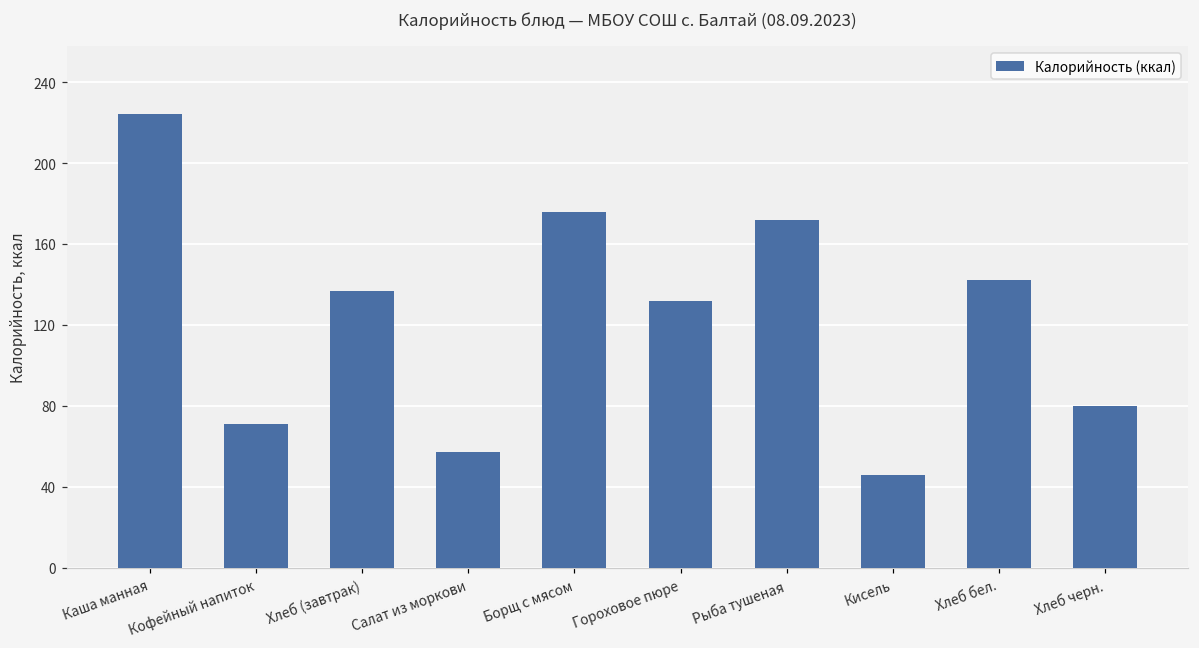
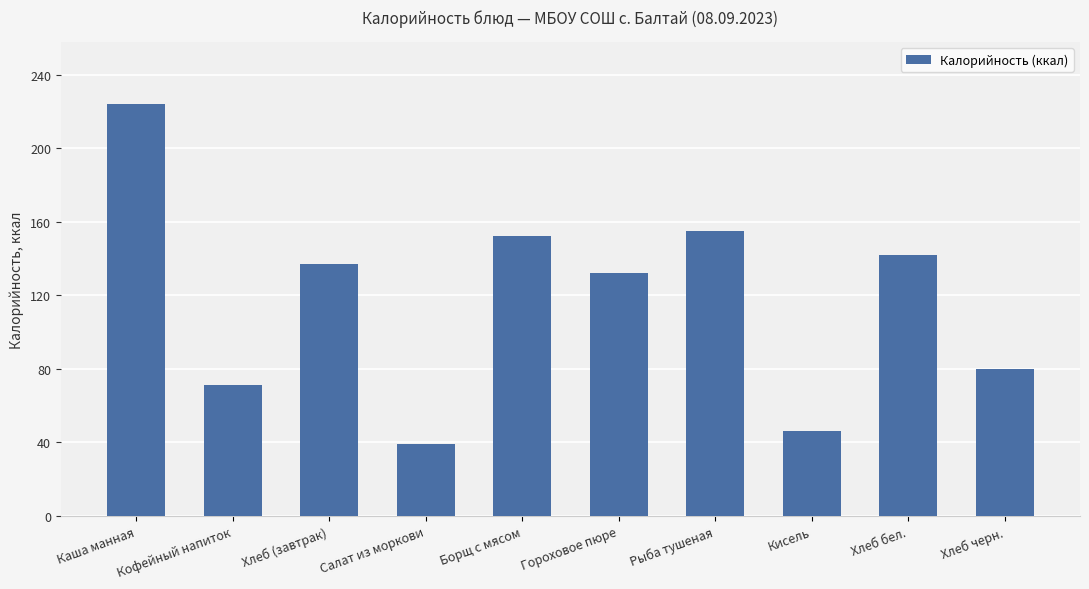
  {
    "Каша манная": 224,
    "Кофейный напиток": 71,
    "Хлеб (завтрак)": 137,
-   "Салат из моркови": 57,
-   "Борщ с мясом": 176,
+   "Салат из моркови": 39,
+   "Борщ с мясом": 152,
    "Гороховое пюре": 132,
-   "Рыба тушеная": 172,
+   "Рыба тушеная": 155,
    "Кисель": 46,
    "Хлеб бел.": 142,
    "Хлеб черн.": 80
  }
